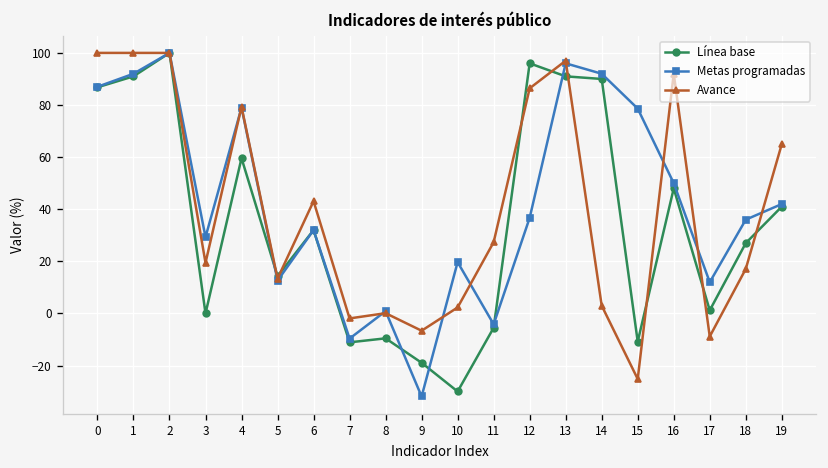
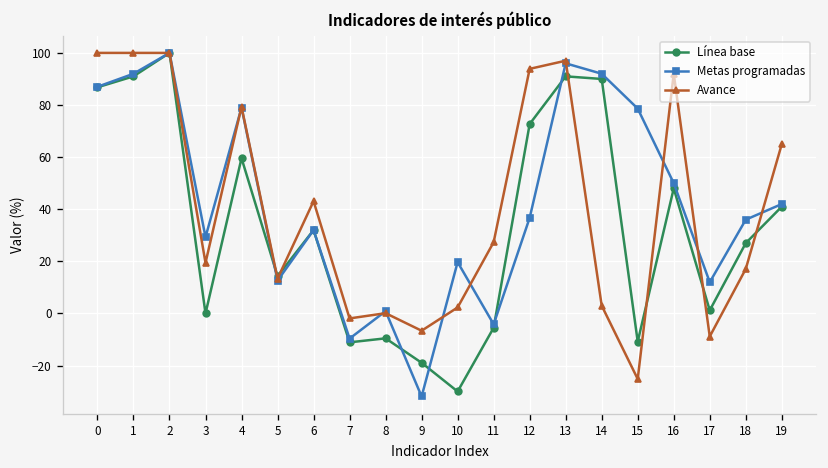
  {
    "Línea base": {
      "3": 0,
      "4": 60,
      "7": -11,
      "8": -10,
      "9": -19,
      "10": -30,
      "11": -5,
-     "12": 96,
+     "12": 73,
      "13": 91,
      "14": 90,
      "15": -11,
      "16": 48,
      "17": 1,
      "18": 27
    },
    "Metas programadas": {
      "3": 29,
      "7": -10,
      "9": -32,
      "10": 20,
      "11": -4,
      "12": 37,
      "14": 92,
      "15": 79,
      "16": 50,
      "17": 12,
      "18": 36
    },
    "Avance": {
      "0": 100,
      "1": 100,
      "3": 19,
      "6": 43,
      "7": -2,
      "9": -7,
      "10": 2,
      "11": 27,
-     "12": 86,
+     "12": 94,
      "14": 3,
      "15": -25,
      "17": -9,
      "18": 17,
      "19": 65
    }
  }
